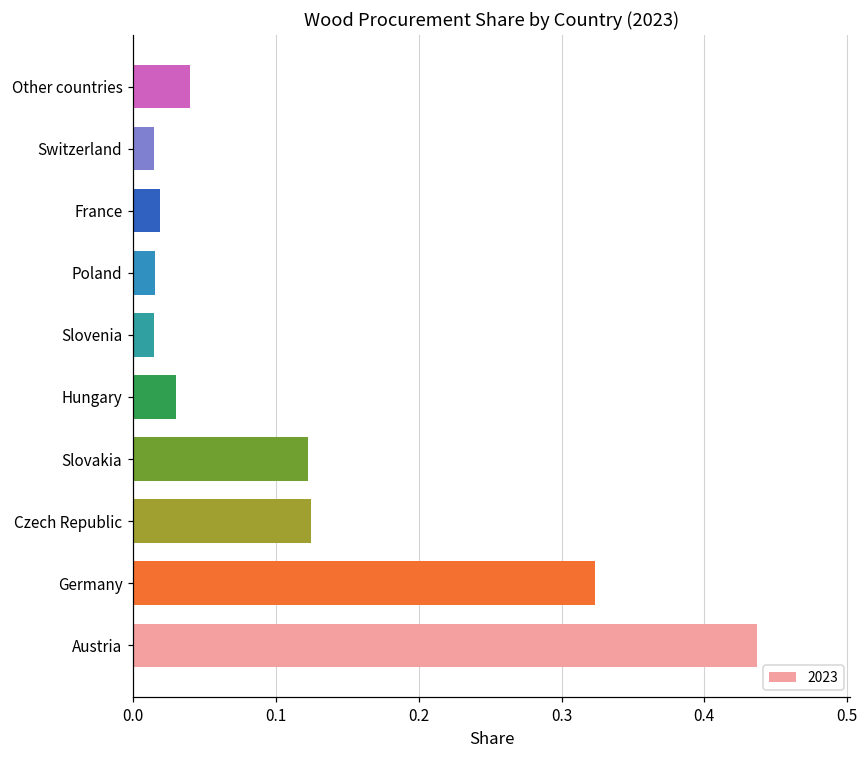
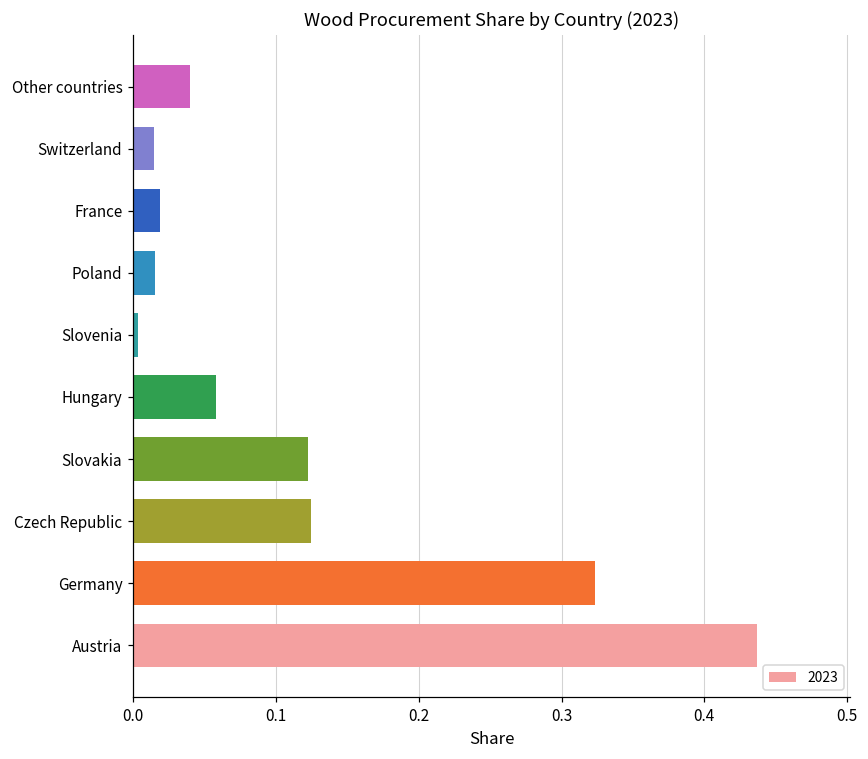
  {
    "Other countries": 0.040,
    "Switzerland": 0.015,
    "France": 0.019,
    "Poland": 0.016,
-   "Slovenia": 0.015,
-   "Hungary": 0.030,
+   "Slovenia": 0.004,
+   "Hungary": 0.058,
    "Slovakia": 0.123,
    "Czech Republic": 0.124,
    "Germany": 0.324,
    "Austria": 0.437
  }
